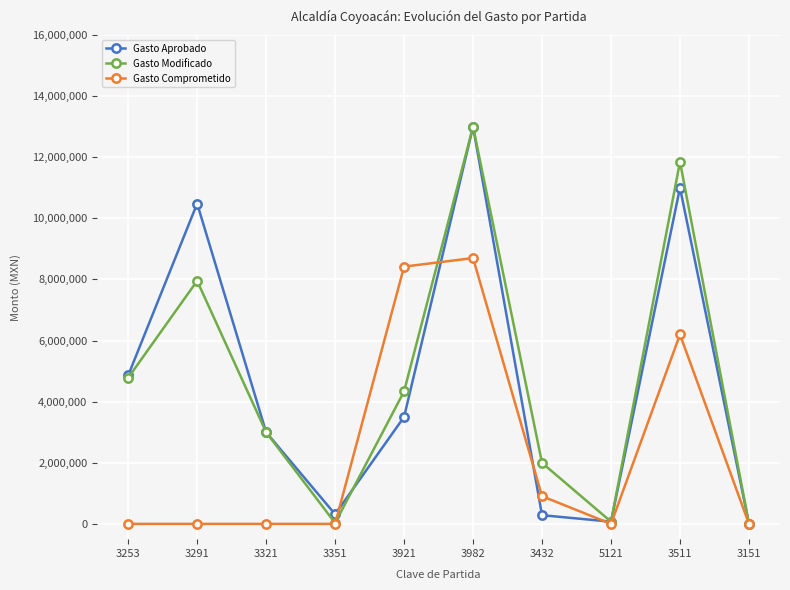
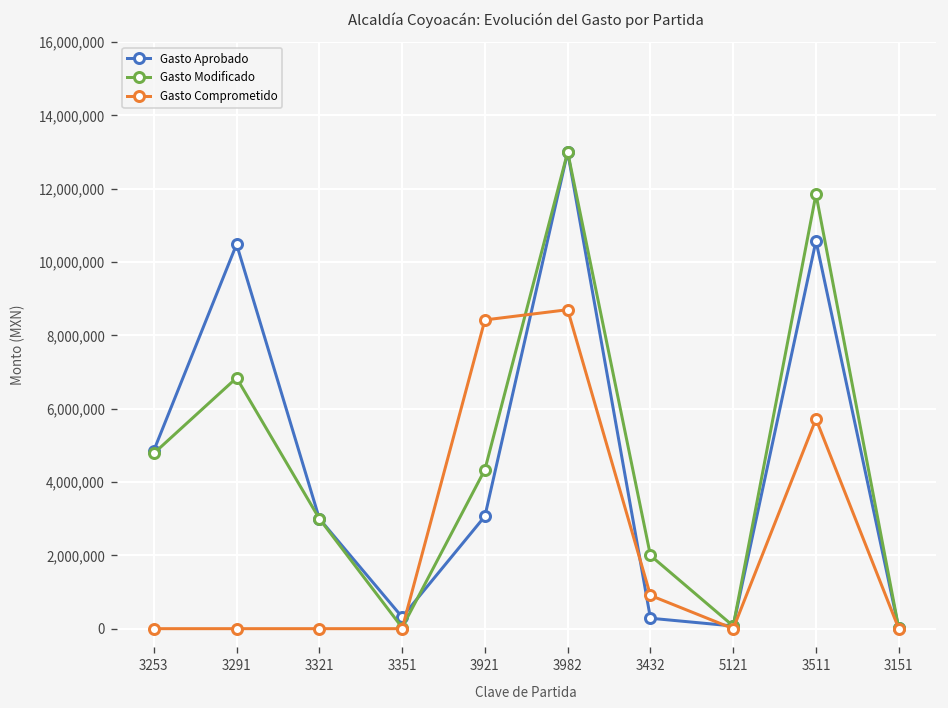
  {
    "Gasto Aprobado": {
      "3291": "10,500,000",
      "3351": "300,000",
-     "3921": "3,500,000",
+     "3921": "3,100,000",
      "3432": "300,000",
-     "3511": "11,000,000"
+     "3511": "10,600,000"
    },
    "Gasto Modificado": {
-     "3291": "8,000,000",
+     "3291": "6,800,000",
      "3921": "4,300,000",
      "3432": "2,000,000",
      "3511": "11,900,000"
    },
    "Gasto Comprometido": {
      "3253": "0",
      "3291": "0",
      "3321": "0",
      "3921": "8,400,000",
      "3982": "8,700,000",
      "3432": "900,000",
-     "3511": "6,200,000"
+     "3511": "5,700,000"
    }
  }
